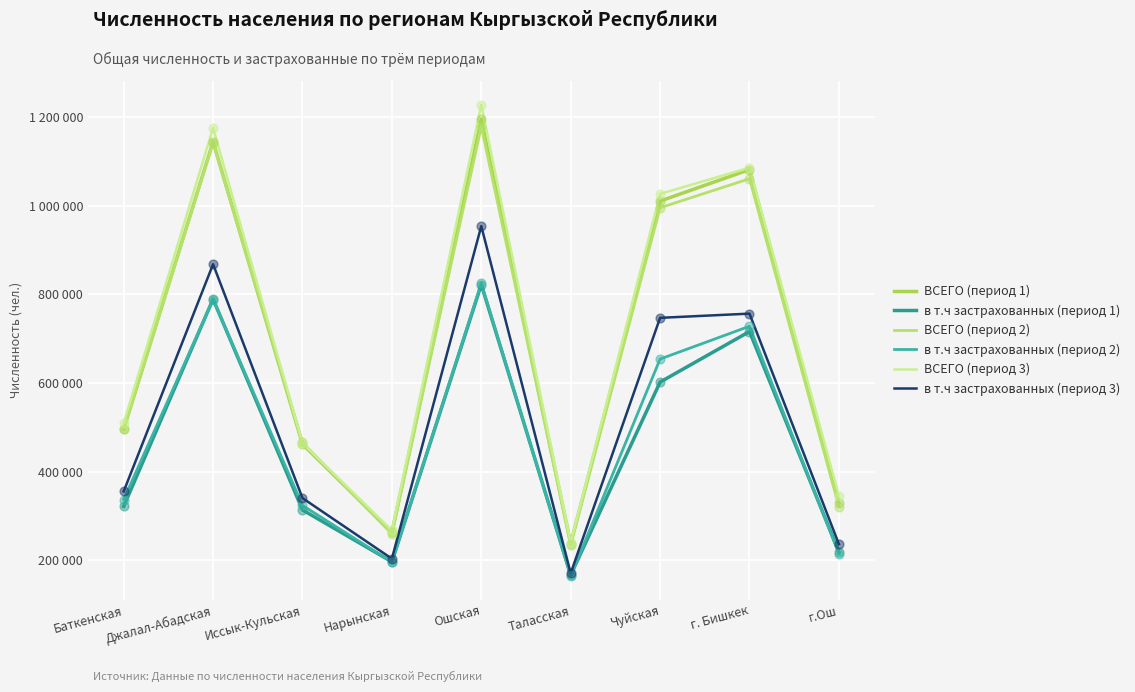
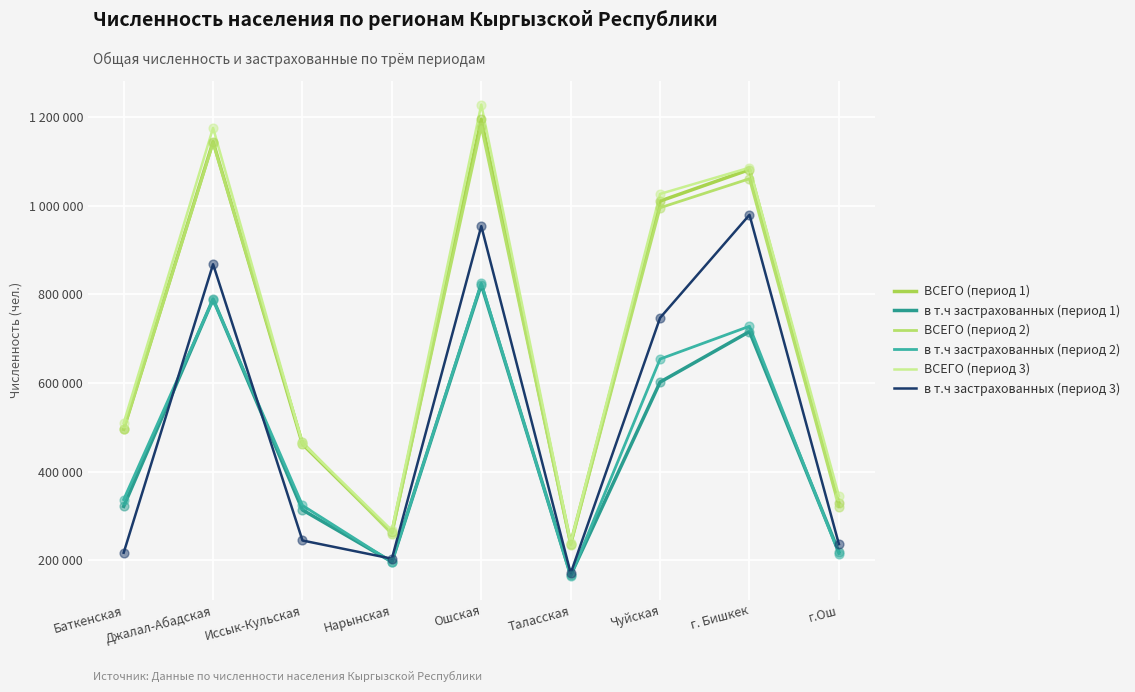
  {
    "в т.ч застрахованных (период 3)": {
-     "Баткенская": 360000,
+     "Баткенская": 220000,
      "Джалал-Абадская": 870000,
-     "Иссык-Кульская": 340000,
+     "Иссык-Кульская": 250000,
      "Нарынская": 200000,
      "Ошская": 950000,
      "Чуйская": 750000,
-     "г. Бишкек": 760000,
+     "г. Бишкек": 980000,
      "г.Ош": 240000
    }
  }
